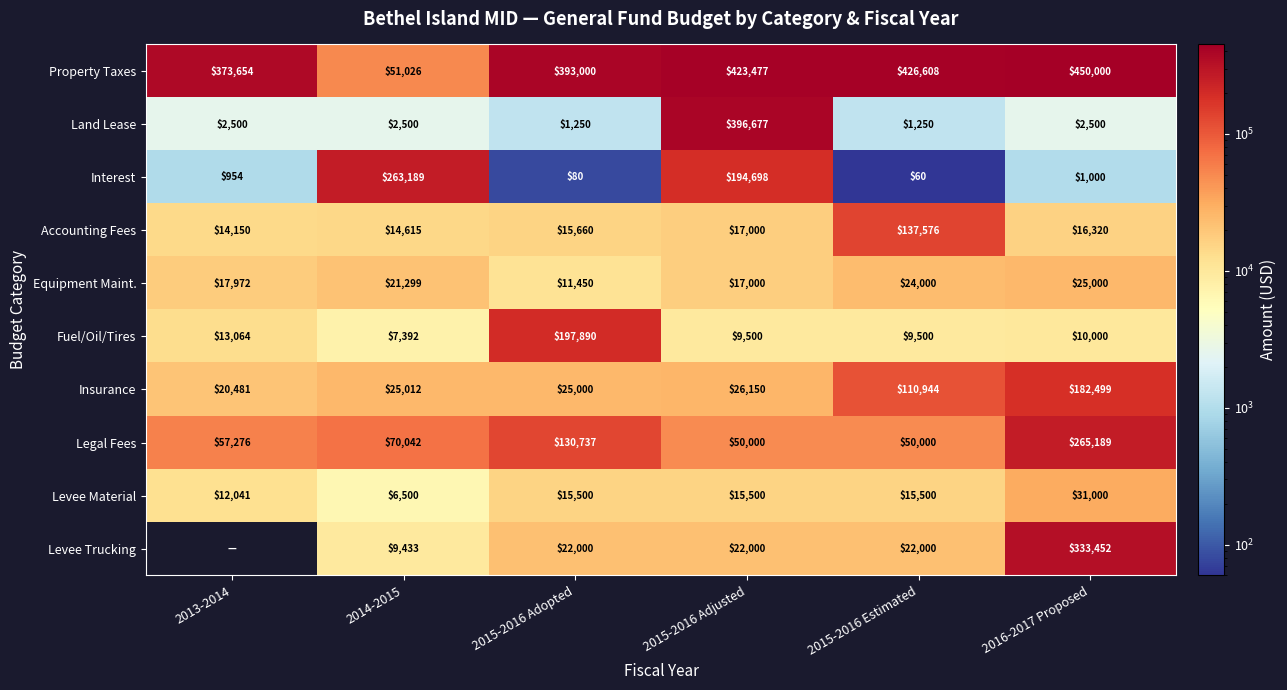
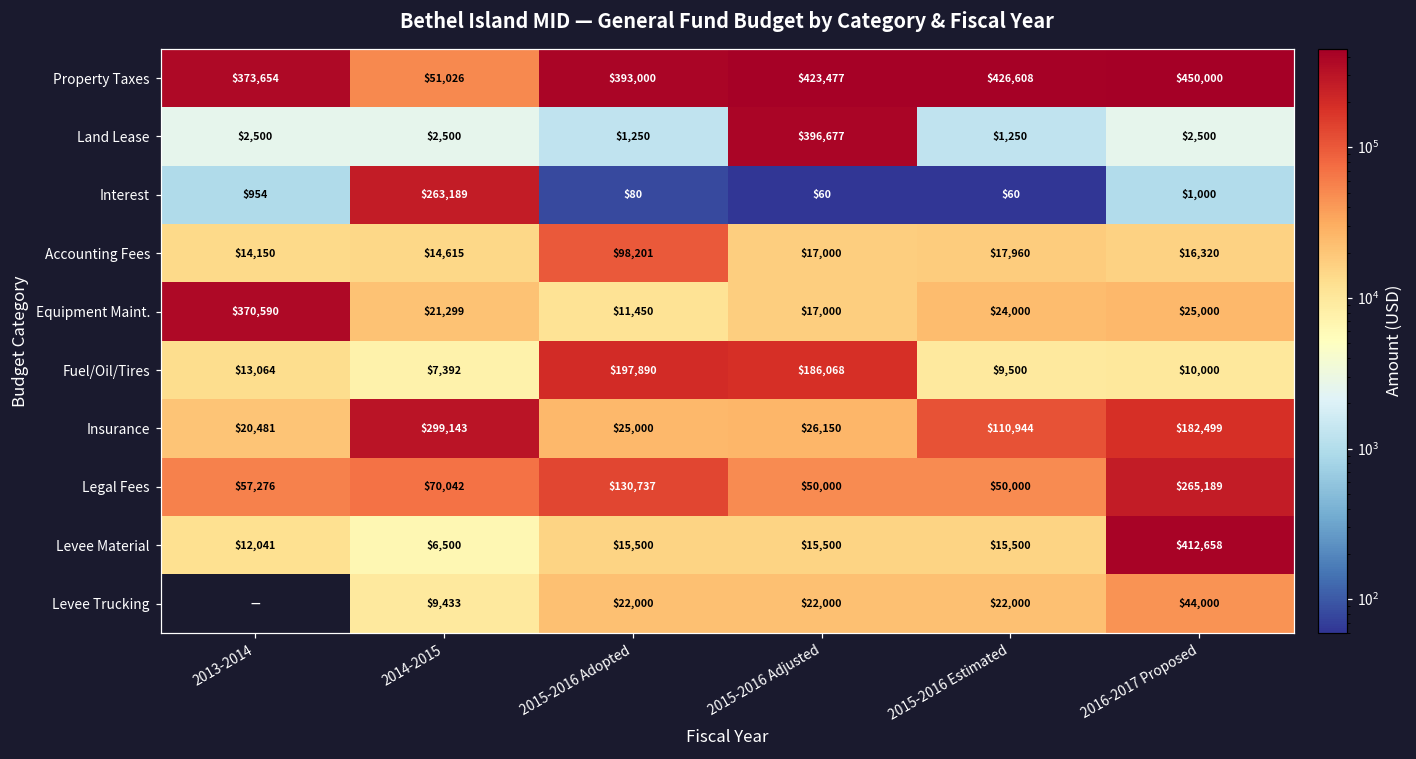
  {
    "Property Taxes": {
      "2013-2014": "$373,654",
      "2014-2015": "$51,026",
      "2015-2016 Adopted": "$393,000",
      "2015-2016 Adjusted": "$423,477",
      "2015-2016 Estimated": "$426,608",
      "2016-2017 Proposed": "$450,000"
    },
    "Land Lease": {
      "2013-2014": "$2,500",
      "2014-2015": "$2,500",
      "2015-2016 Adopted": "$1,250",
      "2015-2016 Adjusted": "$396,677",
      "2015-2016 Estimated": "$1,250",
      "2016-2017 Proposed": "$2,500"
    },
    "Interest": {
      "2013-2014": "$954",
      "2014-2015": "$263,189",
      "2015-2016 Adopted": "$80",
-     "2015-2016 Adjusted": "$194,698",
+     "2015-2016 Adjusted": "$60",
      "2015-2016 Estimated": "$60",
      "2016-2017 Proposed": "$1,000"
    },
    "Accounting Fees": {
      "2013-2014": "$14,150",
      "2014-2015": "$14,615",
-     "2015-2016 Adopted": "$15,660",
+     "2015-2016 Adopted": "$98,201",
      "2015-2016 Adjusted": "$17,000",
-     "2015-2016 Estimated": "$137,576",
+     "2015-2016 Estimated": "$17,960",
      "2016-2017 Proposed": "$16,320"
    },
    "Equipment Maint.": {
-     "2013-2014": "$17,972",
+     "2013-2014": "$370,590",
      "2014-2015": "$21,299",
      "2015-2016 Adopted": "$11,450",
      "2015-2016 Adjusted": "$17,000",
      "2015-2016 Estimated": "$24,000",
      "2016-2017 Proposed": "$25,000"
    },
    "Fuel/Oil/Tires": {
      "2013-2014": "$13,064",
      "2014-2015": "$7,392",
      "2015-2016 Adopted": "$197,890",
-     "2015-2016 Adjusted": "$9,500",
+     "2015-2016 Adjusted": "$186,068",
      "2015-2016 Estimated": "$9,500",
      "2016-2017 Proposed": "$10,000"
    },
    "Insurance": {
      "2013-2014": "$20,481",
-     "2014-2015": "$25,012",
+     "2014-2015": "$299,143",
      "2015-2016 Adopted": "$25,000",
      "2015-2016 Adjusted": "$26,150",
      "2015-2016 Estimated": "$110,944",
      "2016-2017 Proposed": "$182,499"
    },
    "Legal Fees": {
      "2013-2014": "$57,276",
      "2014-2015": "$70,042",
      "2015-2016 Adopted": "$130,737",
      "2015-2016 Adjusted": "$50,000",
      "2015-2016 Estimated": "$50,000",
      "2016-2017 Proposed": "$265,189"
    },
    "Levee Material": {
      "2013-2014": "$12,041",
      "2014-2015": "$6,500",
      "2015-2016 Adopted": "$15,500",
      "2015-2016 Adjusted": "$15,500",
      "2015-2016 Estimated": "$15,500",
-     "2016-2017 Proposed": "$31,000"
+     "2016-2017 Proposed": "$412,658"
    },
    "Levee Trucking": {
      "2014-2015": "$9,433",
      "2015-2016 Adopted": "$22,000",
      "2015-2016 Adjusted": "$22,000",
      "2015-2016 Estimated": "$22,000",
-     "2016-2017 Proposed": "$333,452"
+     "2016-2017 Proposed": "$44,000"
    }
  }
